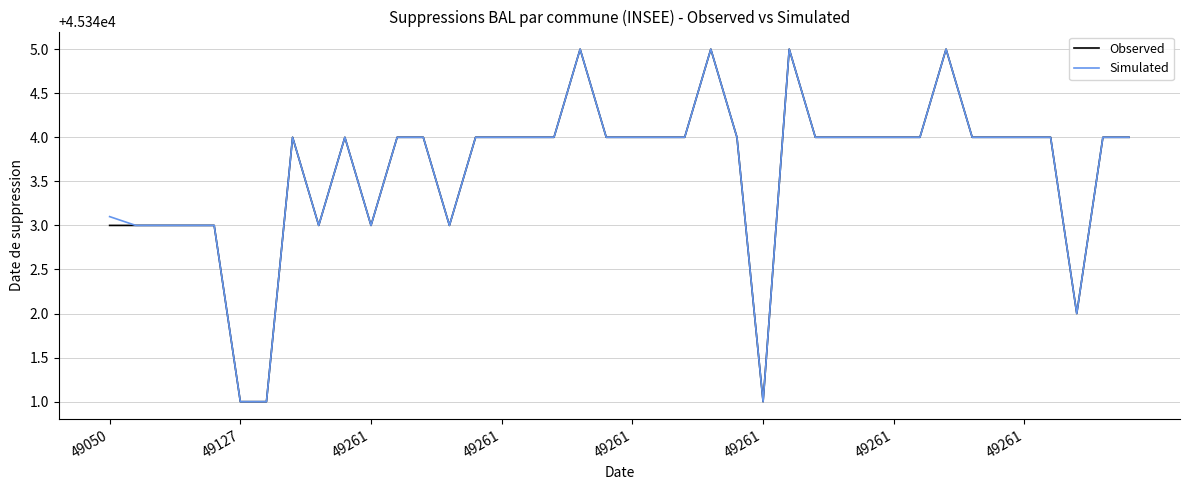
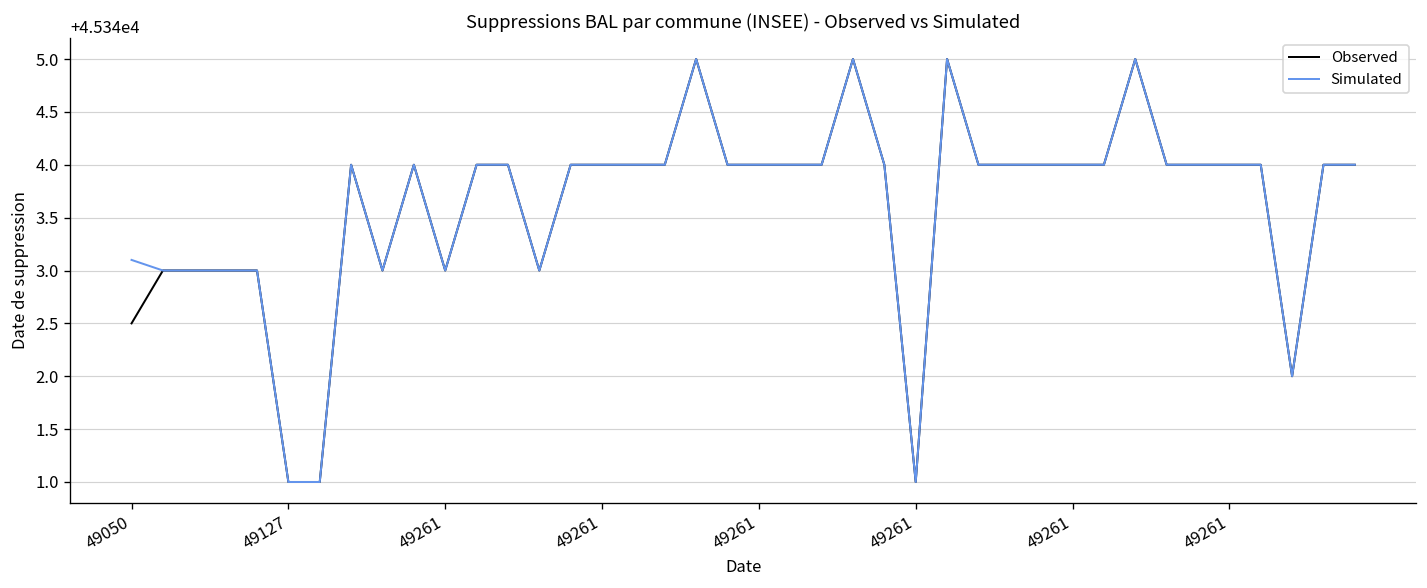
  {
    "Observed": {
-     "49050": 45343.0
+     "49050": 45342.5
    },
    "Simulated": {
      "49050": 45343.1
    }
  }
